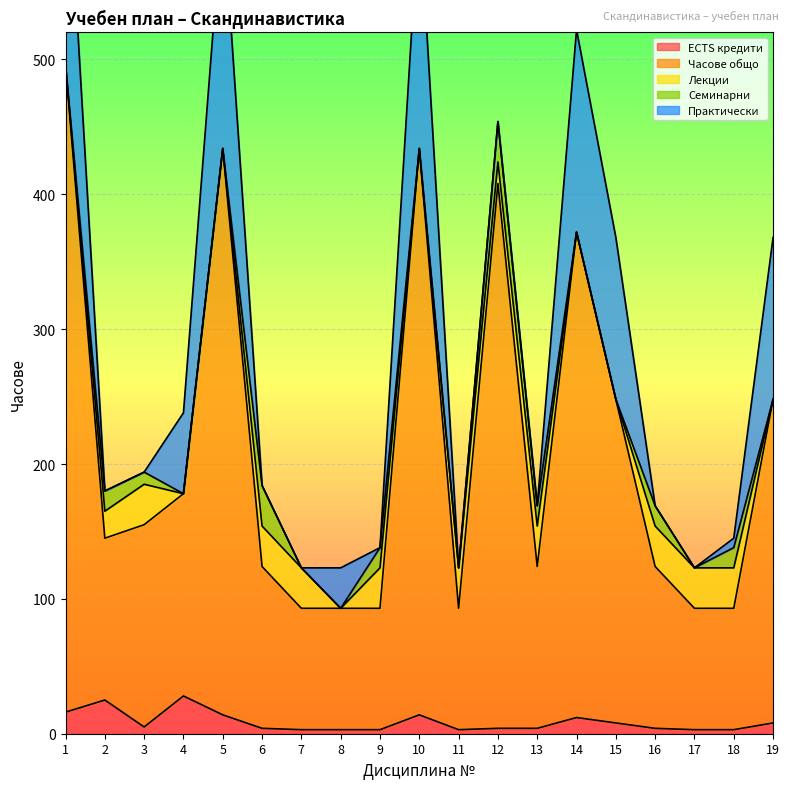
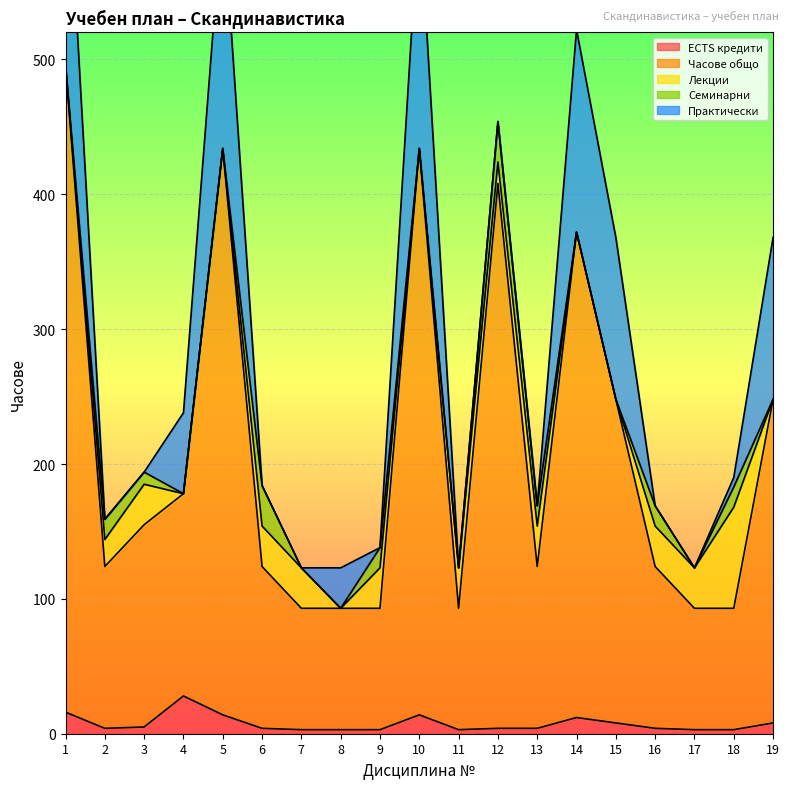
  {
    "ECTS кредити": {
      "1": 16,
-     "2": 25,
+     "2": 4,
      "3": 5,
      "4": 28,
      "5": 14,
      "6": 4,
      "7": 3,
      "8": 3,
      "9": 3,
      "10": 14,
      "11": 3,
      "12": 4,
      "13": 4,
      "14": 12,
      "15": 8,
      "16": 4,
      "17": 3,
      "18": 3,
      "19": 8
    },
    "Часове общо": {
      "2": 120,
      "3": 150,
      "6": 120,
      "7": 90,
      "9": 90,
      "11": 90,
      "12": 404,
      "13": 120,
      "16": 120,
      "17": 90,
      "18": 90
    },
    "Лекции": {
      "2": 20,
      "3": 30,
      "6": 30,
      "9": 30,
      "12": 16,
      "13": 30,
      "16": 30,
-     "18": 30
+     "18": 75
    },
    "Семинарни": {
      "18": 15
    },
    "Практически": {
      "4": 60,
      "8": 30,
      "15": 120,
      "18": 7,
      "19": 120
    }
  }
